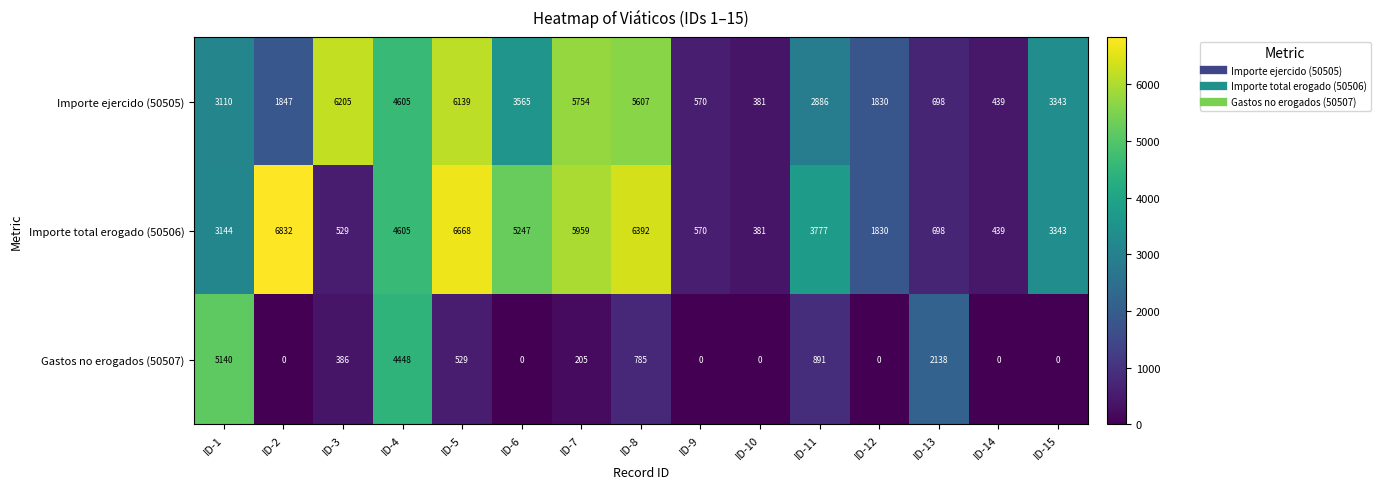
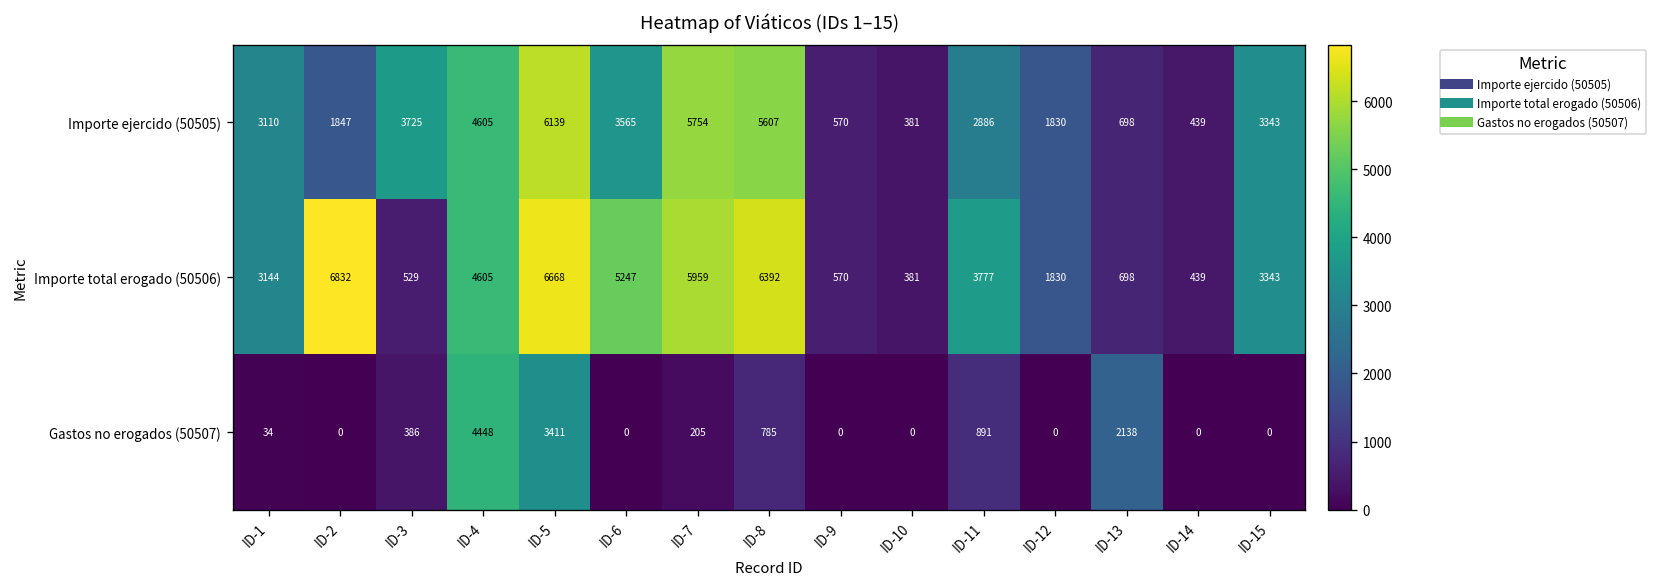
  {
    "Importe ejercido (50505)": {
      "ID-1": 3110,
      "ID-2": 1847,
-     "ID-3": 6205,
+     "ID-3": 3725,
      "ID-4": 4605,
      "ID-5": 6139,
      "ID-6": 3565,
      "ID-7": 5754,
      "ID-8": 5607,
      "ID-9": 570,
      "ID-10": 381,
      "ID-11": 2886,
      "ID-12": 1830,
      "ID-13": 698,
      "ID-14": 439,
      "ID-15": 3343
    },
    "Importe total erogado (50506)": {
      "ID-1": 3144,
      "ID-2": 6832,
      "ID-3": 529,
      "ID-4": 4605,
      "ID-5": 6668,
      "ID-6": 5247,
      "ID-7": 5959,
      "ID-8": 6392,
      "ID-9": 570,
      "ID-10": 381,
      "ID-11": 3777,
      "ID-12": 1830,
      "ID-13": 698,
      "ID-14": 439,
      "ID-15": 3343
    },
    "Gastos no erogados (50507)": {
-     "ID-1": 5140,
+     "ID-1": 34,
      "ID-2": 0,
      "ID-3": 386,
      "ID-4": 4448,
-     "ID-5": 529,
+     "ID-5": 3411,
      "ID-6": 0,
      "ID-7": 205,
      "ID-8": 785,
      "ID-9": 0,
      "ID-10": 0,
      "ID-11": 891,
      "ID-12": 0,
      "ID-13": 2138,
      "ID-14": 0,
      "ID-15": 0
    }
  }
